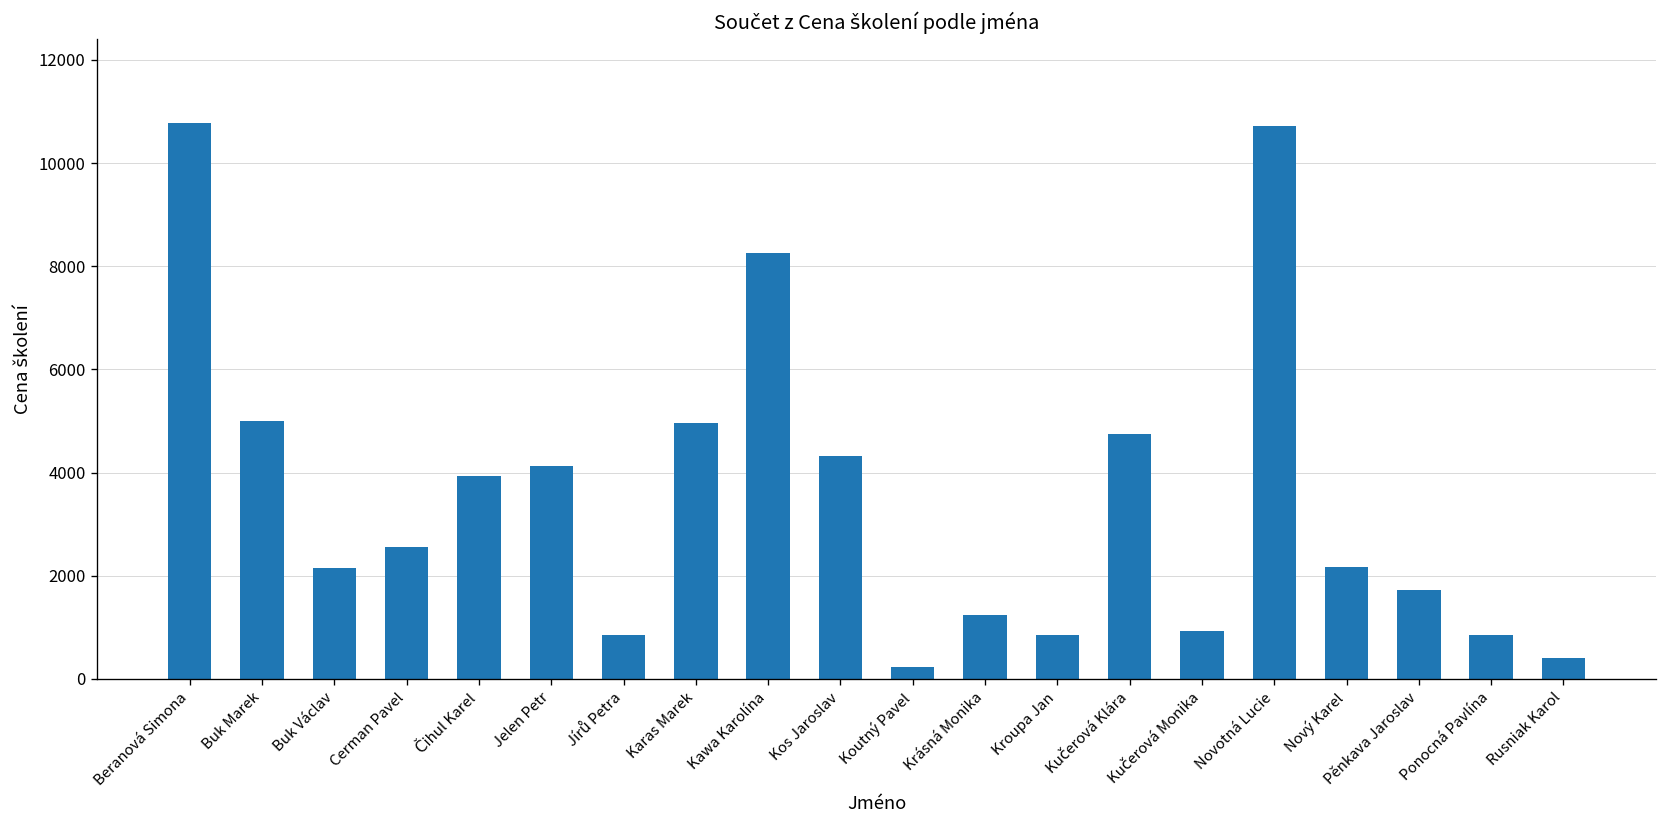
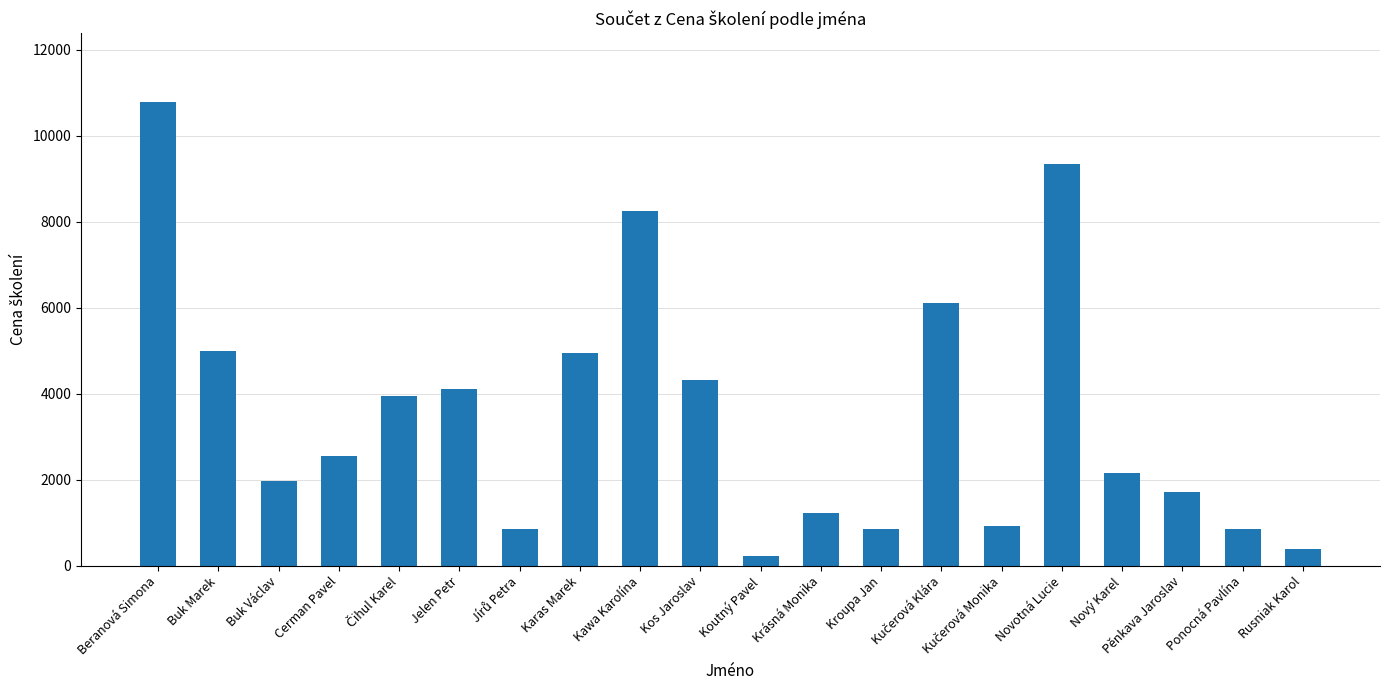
  {
    "Beranová Simona": 10800,
    "Buk Marek": 5000,
-   "Buk Václav": 2200,
+   "Buk Václav": 2000,
    "Cerman Pavel": 2600,
    "Čihul Karel": 3900,
    "Jelen Petr": 4100,
    "Jírů Petra": 900,
    "Karas Marek": 5000,
    "Kawa Karolína": 8300,
    "Kos Jaroslav": 4300,
    "Koutný Pavel": 200,
    "Krásná Monika": 1200,
    "Kroupa Jan": 900,
-   "Kučerová Klára": 4700,
+   "Kučerová Klára": 6100,
    "Kučerová Monika": 900,
-   "Novotná Lucie": 10700,
+   "Novotná Lucie": 9300,
    "Nový Karel": 2200,
    "Pěnkava Jaroslav": 1700,
    "Ponocná Pavlína": 900,
    "Rusniak Karol": 400
  }
